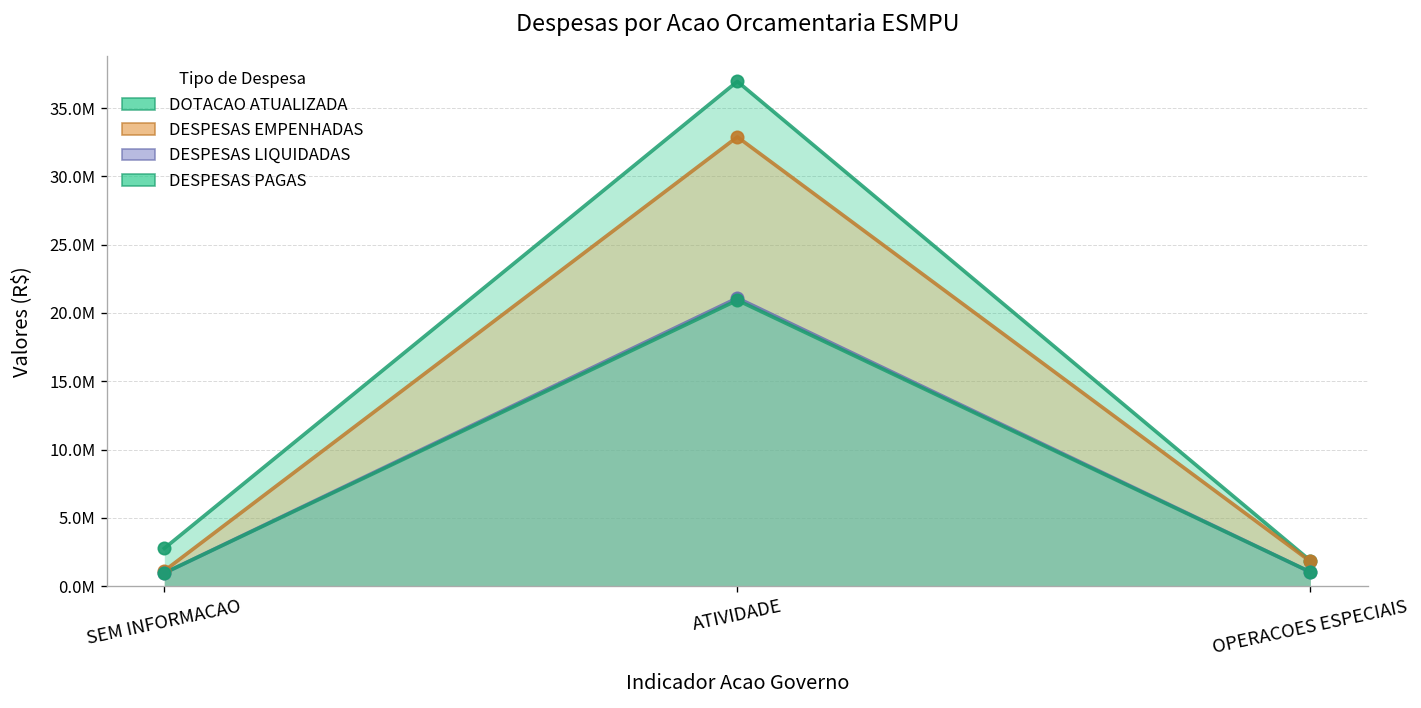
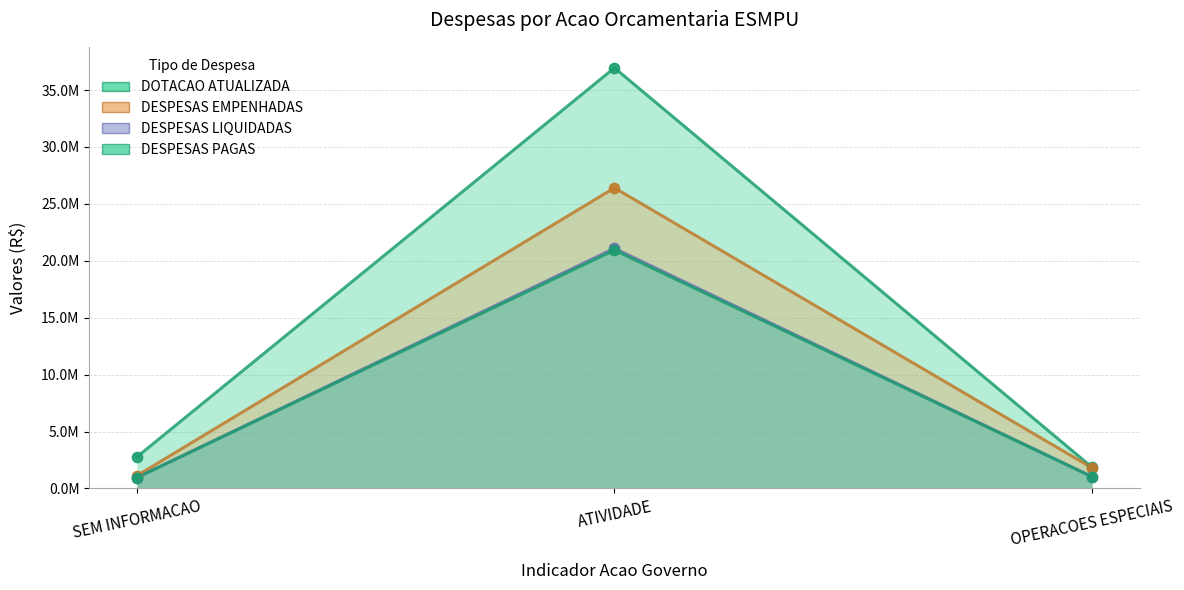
  {
    "DESPESAS EMPENHADAS": {
-     "ATIVIDADE": 32900000
+     "ATIVIDADE": 26400000
    }
  }
